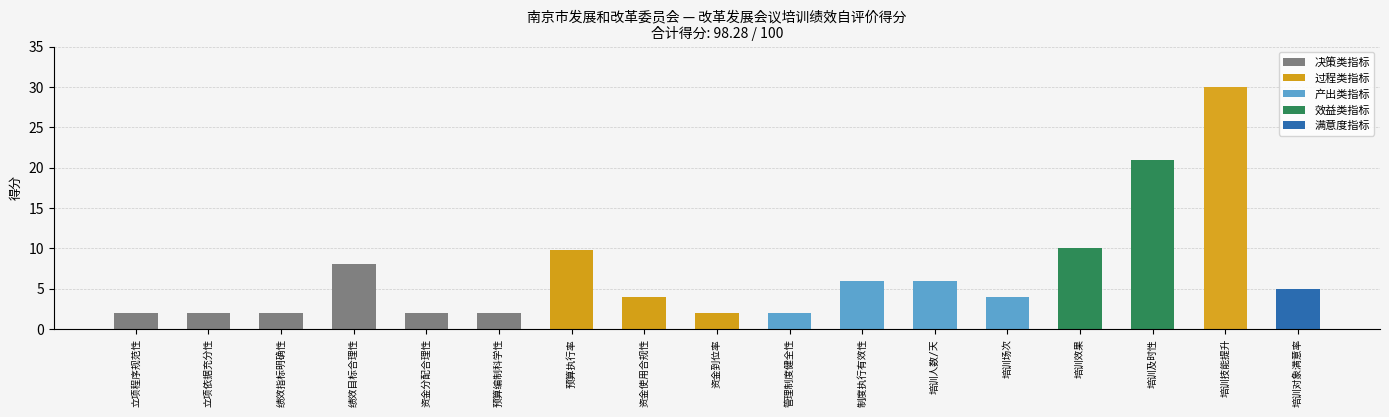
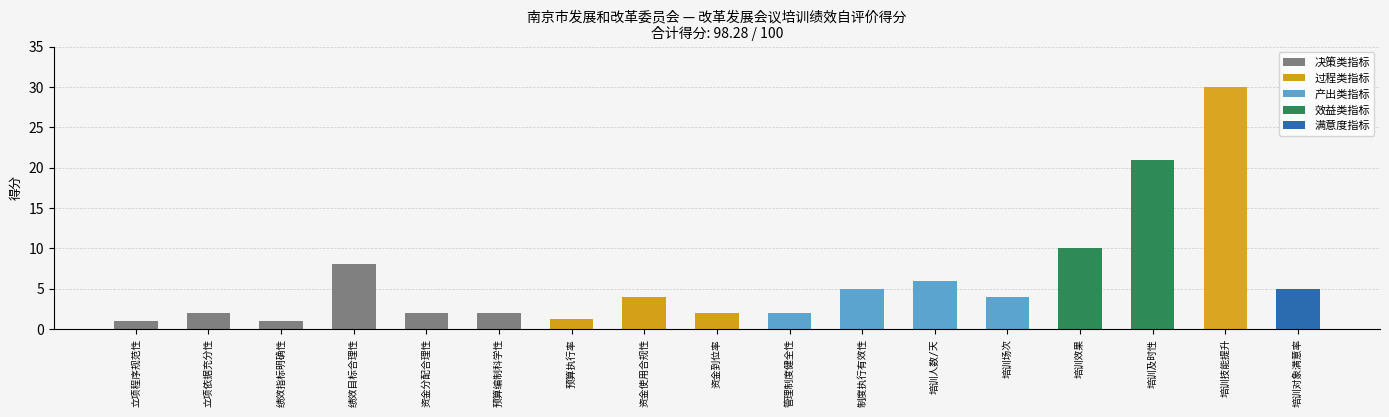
  {
-   "立项程序规范性": 2,
+   "立项程序规范性": 1,
    "立项依据充分性": 2,
-   "绩效指标明确性": 2,
+   "绩效指标明确性": 1,
    "绩效目标合理性": 8,
    "资金分配合理性": 2,
    "预算编制科学性": 2,
-   "预算执行率": 10,
+   "预算执行率": 1,
    "资金使用合规性": 4,
    "资金到位率": 2,
    "管理制度健全性": 2,
-   "制度执行有效性": 6,
+   "制度执行有效性": 5,
    "培训人数/天": 6,
    "培训场次": 4,
    "培训效果": 10,
    "培训及时性": 21,
    "培训技能提升": 30,
    "培训对象满意率": 5
  }
